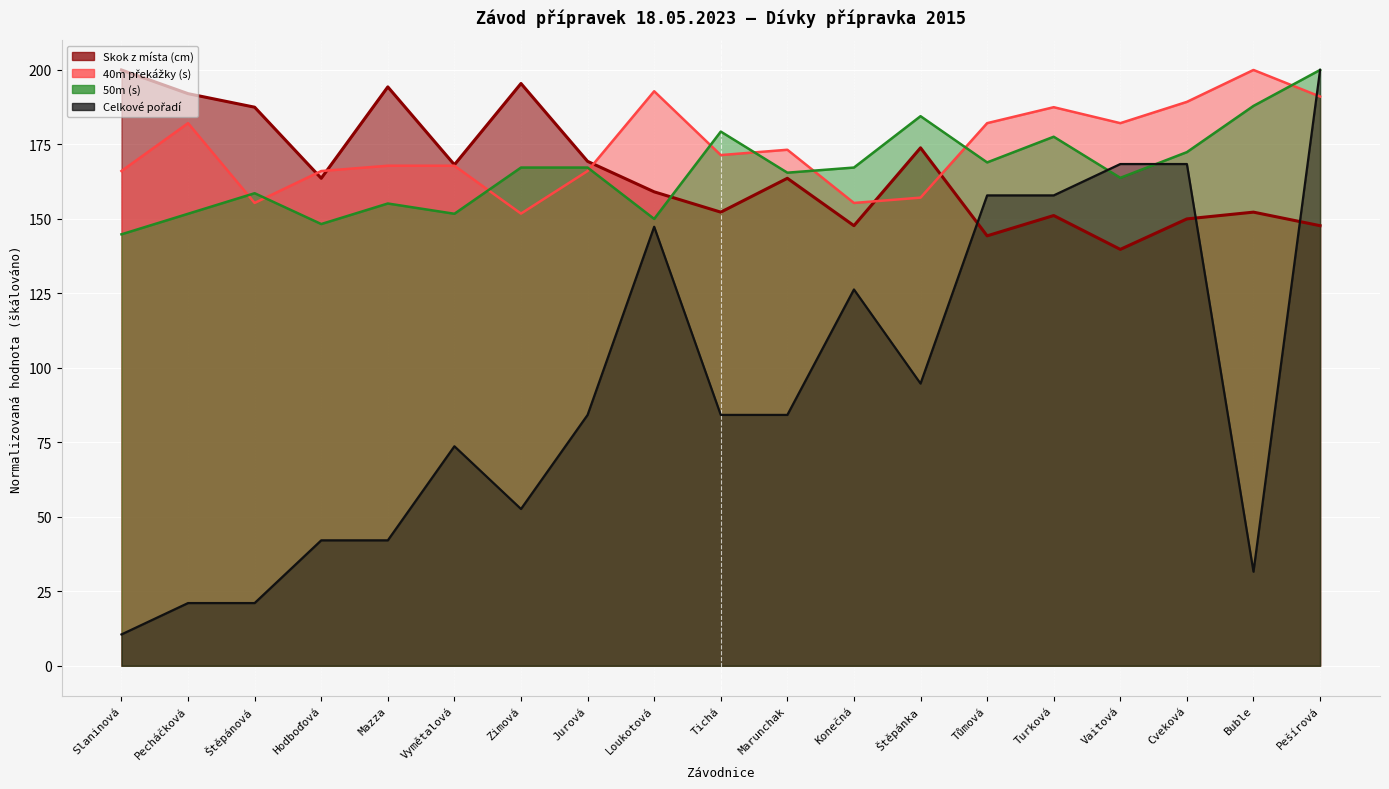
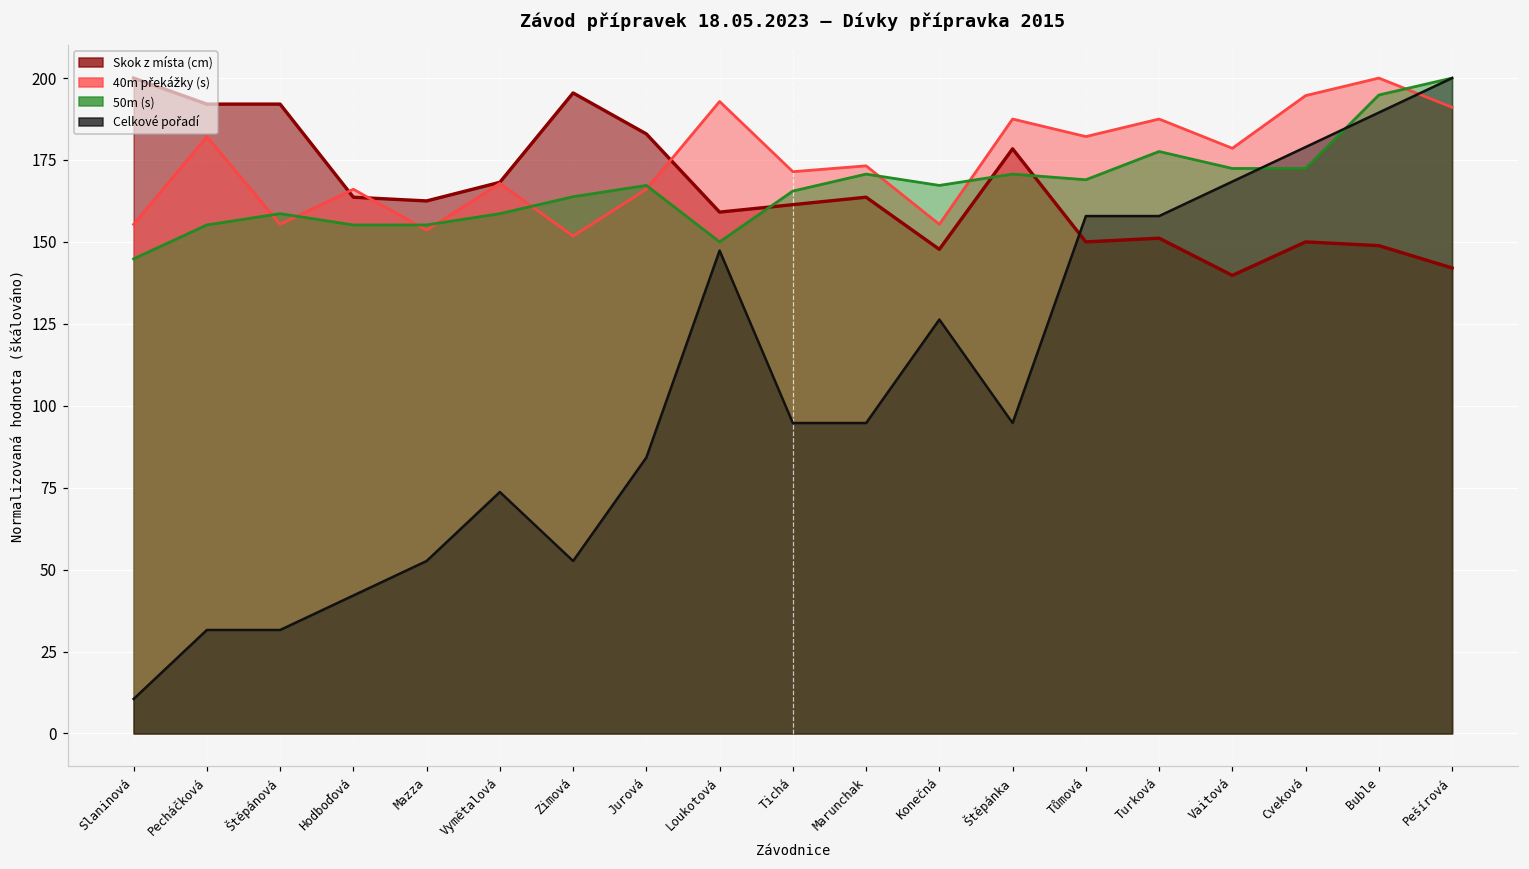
  {
    "Skok z místa (cm)": {
-     "Štěpánová": 188,
+     "Štěpánová": 192,
      "Hodboďová": 164,
-     "Mazza": 194,
+     "Mazza": 163,
      "Zimová": 195,
-     "Jurová": 169,
+     "Jurová": 183,
      "Loukotová": 159,
-     "Tichá": 152,
+     "Tichá": 161,
      "Marunchak": 164,
      "Konečná": 148,
-     "Štěpánka": 174,
-     "Tůmová": 144,
+     "Štěpánka": 178,
+     "Tůmová": 150,
      "Turková": 151,
      "Vaitová": 140,
      "Cveková": 150,
-     "Buble": 152,
-     "Pešírová": 148
+     "Buble": 149,
+     "Pešírová": 142
    },
    "40m překážky (s)": {
-     "Slaninová": 166,
+     "Slaninová": 155,
      "Pecháčková": 182,
      "Štěpánová": 155,
      "Hodboďová": 166,
-     "Mazza": 168,
+     "Mazza": 154,
      "Zimová": 152,
      "Jurová": 166,
      "Loukotová": 193,
      "Tichá": 171,
      "Marunchak": 173,
      "Konečná": 155,
-     "Štěpánka": 157,
+     "Štěpánka": 188,
      "Tůmová": 182,
      "Turková": 188,
-     "Vaitová": 182,
-     "Cveková": 189,
+     "Vaitová": 179,
+     "Cveková": 195,
      "Buble": 200,
      "Pešírová": 191
    },
    "50m (s)": {
      "Slaninová": 145,
-     "Pecháčková": 152,
+     "Pecháčková": 155,
      "Štěpánová": 159,
-     "Hodboďová": 148,
+     "Hodboďová": 155,
      "Mazza": 155,
-     "Vymětalová": 152,
-     "Zimová": 167,
+     "Vymětalová": 159,
+     "Zimová": 164,
      "Jurová": 167,
      "Loukotová": 150,
-     "Tichá": 179,
-     "Marunchak": 166,
+     "Tichá": 166,
+     "Marunchak": 171,
      "Konečná": 167,
-     "Štěpánka": 184,
+     "Štěpánka": 171,
      "Tůmová": 169,
      "Turková": 178,
-     "Vaitová": 164,
+     "Vaitová": 172,
      "Cveková": 172,
-     "Buble": 188
+     "Buble": 195
    },
    "Celkové pořadí": {
      "Slaninová": 11,
-     "Pecháčková": 21,
-     "Štěpánová": 21,
+     "Pecháčková": 32,
+     "Štěpánová": 32,
      "Hodboďová": 42,
-     "Mazza": 42,
+     "Mazza": 53,
      "Vymětalová": 74,
      "Zimová": 53,
      "Jurová": 84,
      "Loukotová": 147,
-     "Tichá": 84,
-     "Marunchak": 84,
+     "Tichá": 95,
+     "Marunchak": 95,
      "Konečná": 126,
      "Štěpánka": 95,
      "Tůmová": 158,
      "Turková": 158,
      "Vaitová": 168,
-     "Cveková": 168,
-     "Buble": 32
+     "Cveková": 179,
+     "Buble": 189
    }
  }
